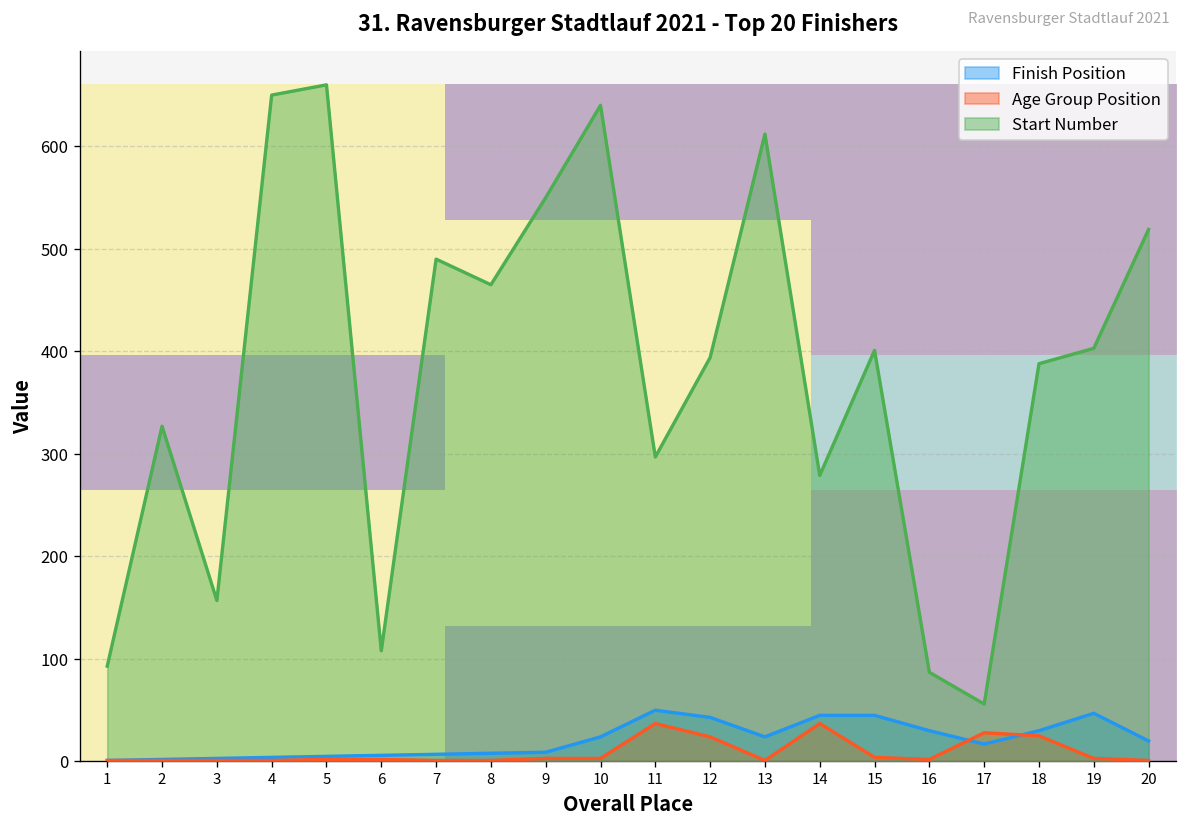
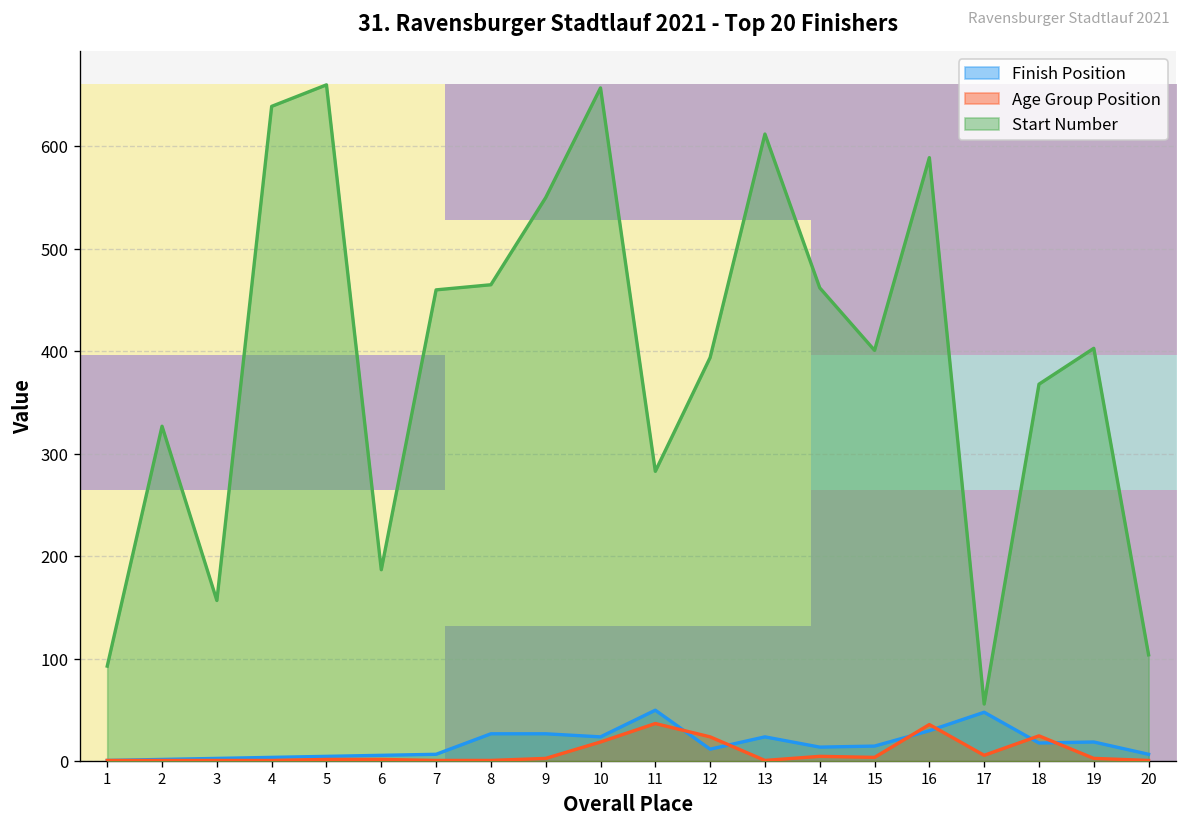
  {
    "Finish Position": {
      "4": 0,
      "6": 10,
      "7": 10,
-     "8": 10,
-     "9": 10,
+     "8": 30,
+     "9": 30,
      "10": 20,
      "11": 50,
-     "12": 40,
+     "12": 10,
      "13": 20,
-     "14": 50,
-     "15": 50,
+     "14": 10,
+     "15": 20,
      "16": 30,
-     "17": 20,
-     "18": 30,
-     "19": 50,
-     "20": 20
+     "17": 50,
+     "18": 20,
+     "19": 20,
+     "20": 10
    },
    "Age Group Position": {
      "4": 0,
      "6": 0,
      "7": 0,
      "8": 0,
      "9": 0,
-     "10": 0,
+     "10": 20,
      "11": 40,
      "12": 20,
      "13": 0,
-     "14": 40,
+     "14": 10,
      "15": 0,
-     "16": 0,
-     "17": 30,
+     "16": 40,
+     "17": 10,
      "18": 30,
      "19": 0,
      "20": 0
    },
    "Start Number": {
      "1": 90,
      "2": 330,
      "3": 160,
-     "4": 650,
+     "4": 640,
      "5": 660,
-     "6": 110,
-     "7": 490,
+     "6": 190,
+     "7": 460,
      "8": 470,
      "9": 550,
-     "10": 640,
-     "11": 300,
+     "10": 660,
+     "11": 280,
      "12": 390,
      "13": 610,
-     "14": 280,
+     "14": 460,
      "15": 400,
-     "16": 90,
+     "16": 590,
      "17": 60,
-     "18": 390,
+     "18": 370,
      "19": 400,
-     "20": 520
+     "20": 100
    }
  }
